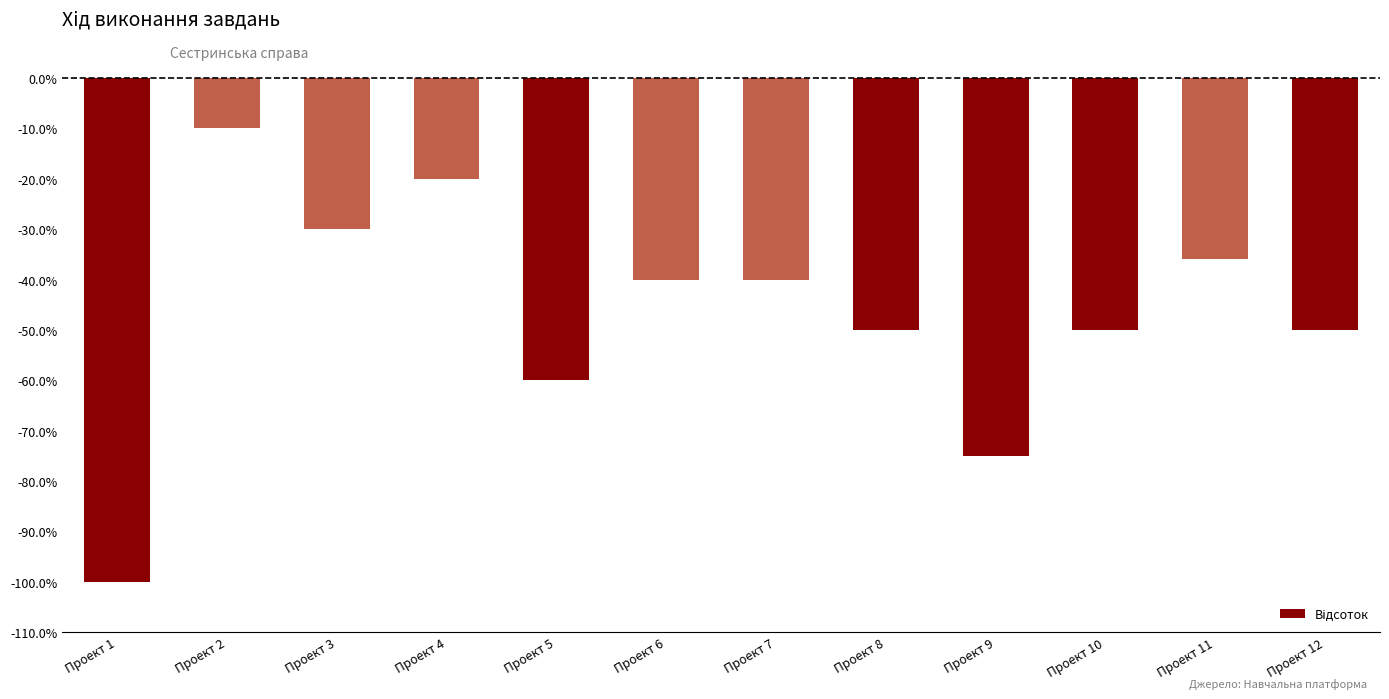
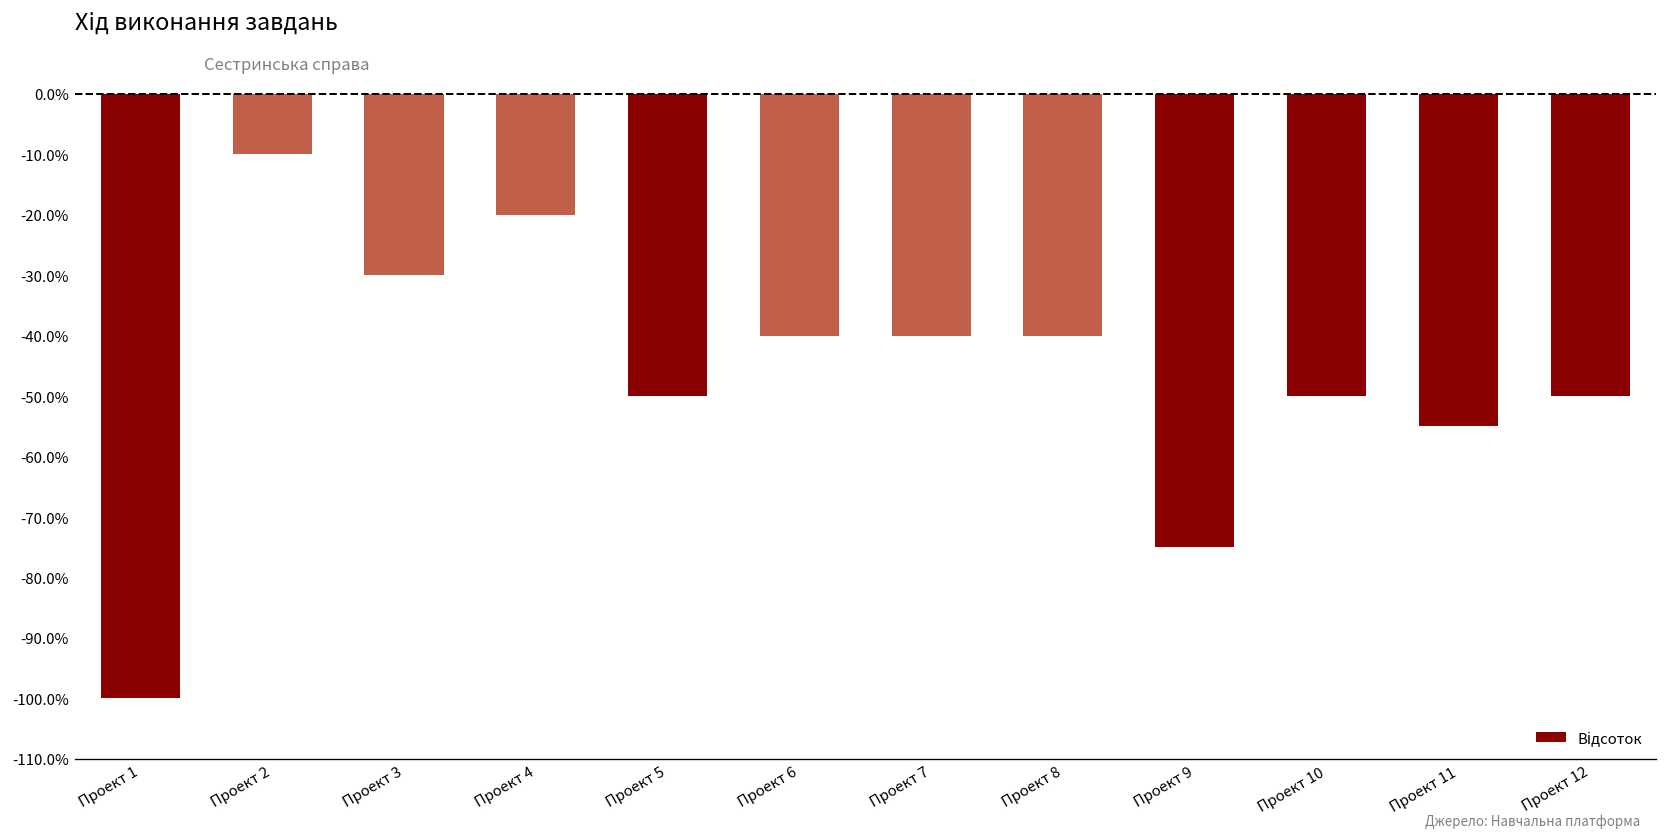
  {
    "Проект 1": "-100%",
    "Проект 2": "-10%",
    "Проект 3": "-30%",
    "Проект 4": "-20%",
-   "Проект 5": "-60%",
+   "Проект 5": "-50%",
    "Проект 6": "-40%",
    "Проект 7": "-40%",
-   "Проект 8": "-50%",
+   "Проект 8": "-40%",
    "Проект 9": "-75%",
    "Проект 10": "-50%",
-   "Проект 11": "-36%",
+   "Проект 11": "-55%",
    "Проект 12": "-50%"
  }
